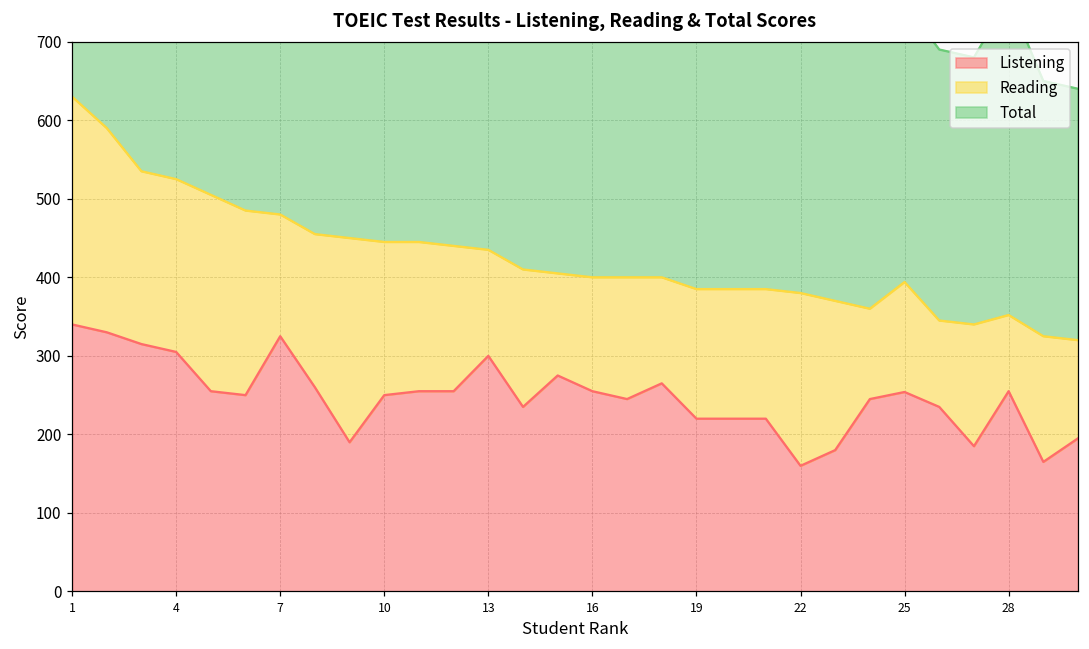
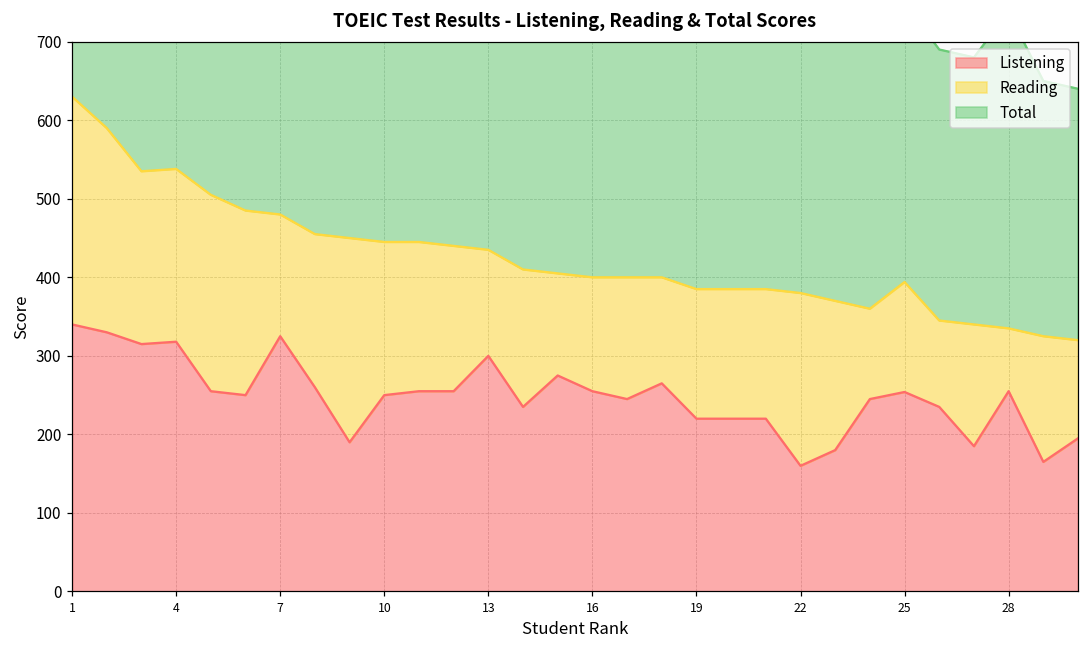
  {
    "Listening": {
      "1": 340,
-     "4": 310,
+     "4": 320,
      "7": 330,
      "10": 250,
      "13": 300,
      "16": 260,
      "19": 220,
      "22": 160,
      "25": 250,
      "28": 260
    },
    "Reading": {
      "1": 290,
      "4": 220,
      "7": 160,
      "10": 200,
      "13": 140,
      "16": 150,
      "19": 170,
      "22": 220,
      "25": 140,
-     "28": 100
+     "28": 80
    }
  }
